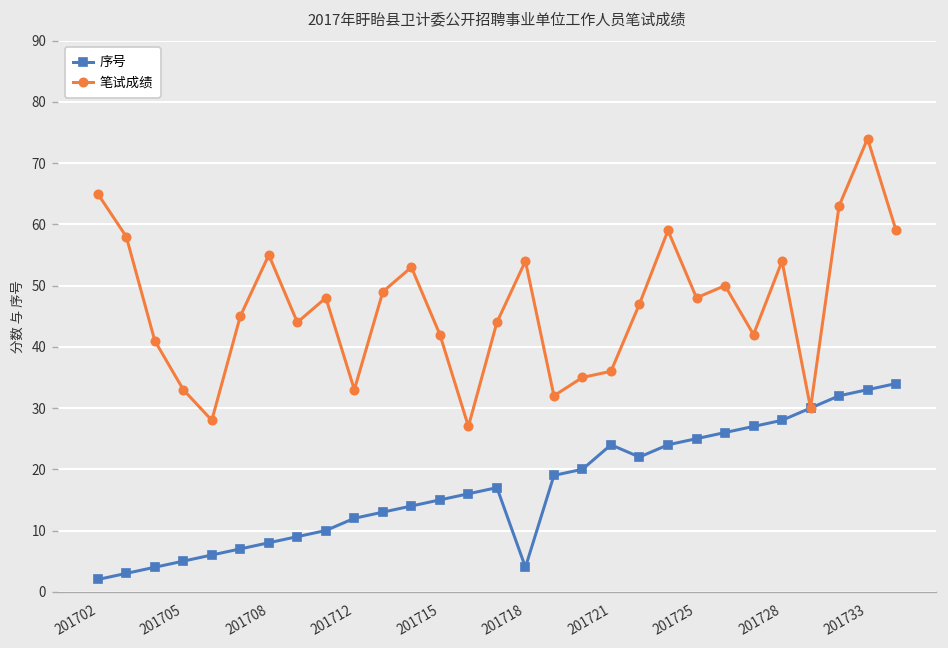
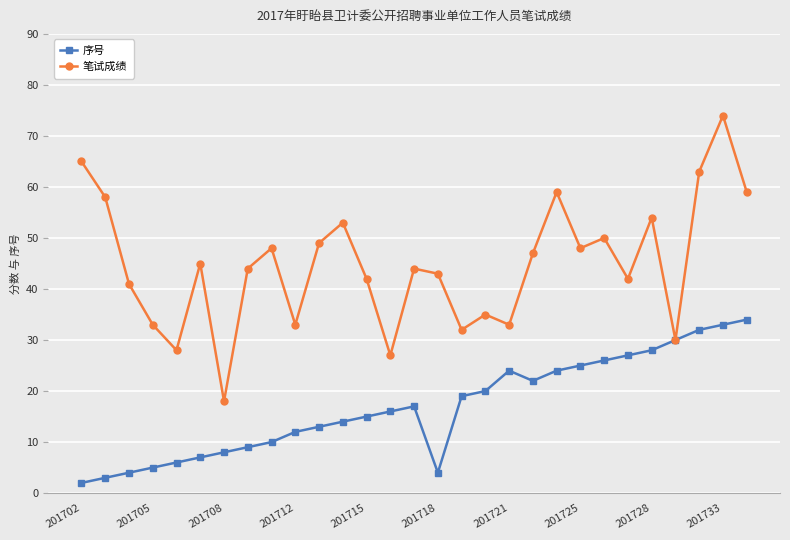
  {
    "序号": {
      "201702": 2,
      "201705": 5,
      "201708": 8,
      "201712": 12,
      "201715": 15,
      "201718": 4,
      "201721": 24,
      "201725": 25,
      "201728": 28,
      "201733": 33
    },
    "笔试成绩": {
      "201702": 65,
      "201705": 33,
-     "201708": 55,
+     "201708": 18,
      "201712": 33,
      "201715": 42,
-     "201718": 54,
-     "201721": 36,
+     "201718": 43,
+     "201721": 33,
      "201725": 48,
      "201728": 54,
      "201733": 74
    }
  }
